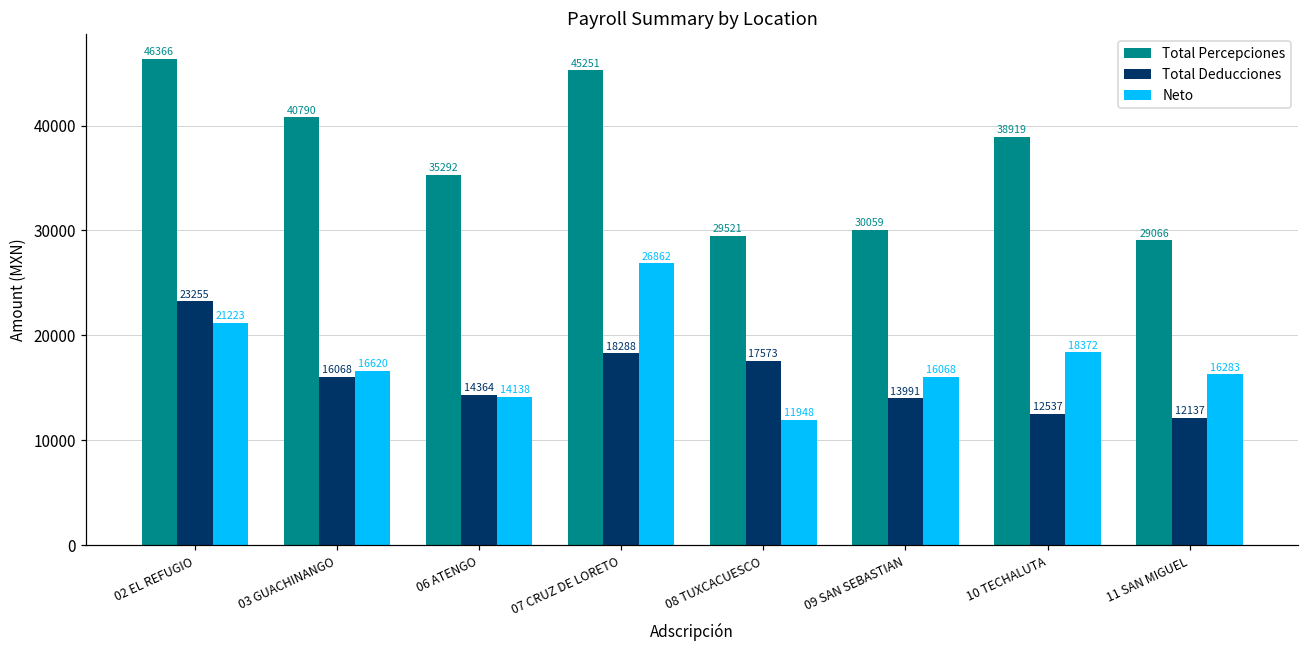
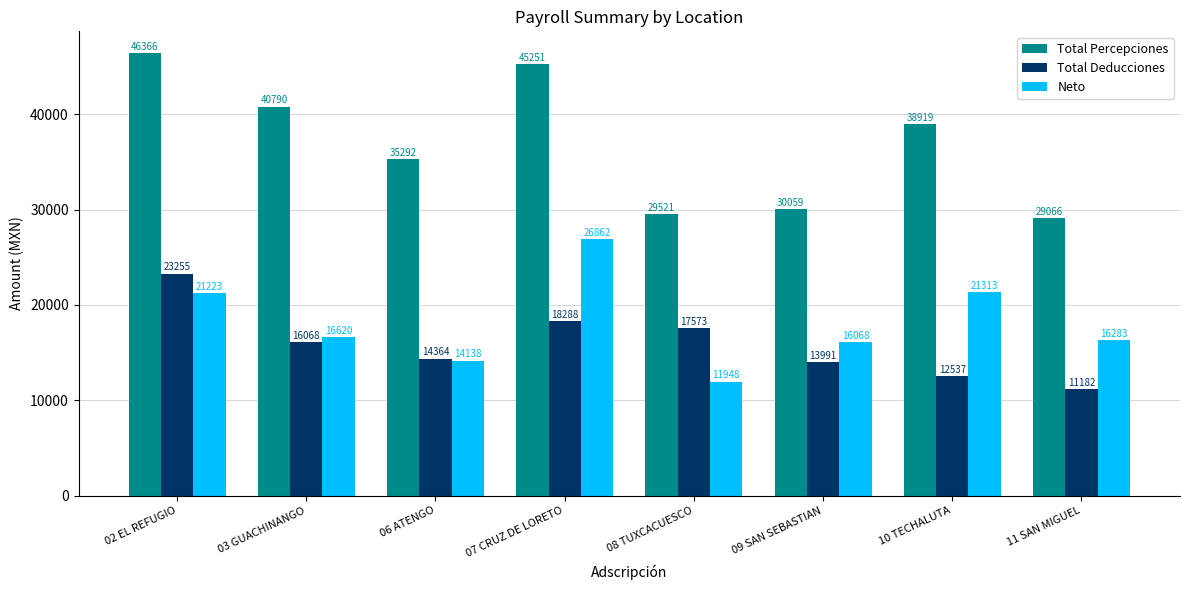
  {
    "Total Percepciones": {
      "02 EL REFUGIO": 46366,
      "03 GUACHINANGO": 40790,
      "06 ATENGO": 35292,
      "07 CRUZ DE LORETO": 45251,
      "08 TUXCACUESCO": 29521,
      "09 SAN SEBASTIAN": 30059,
      "10 TECHALUTA": 38919,
      "11 SAN MIGUEL": 29066
    },
    "Total Deducciones": {
      "02 EL REFUGIO": 23255,
      "03 GUACHINANGO": 16068,
      "06 ATENGO": 14364,
      "07 CRUZ DE LORETO": 18288,
      "08 TUXCACUESCO": 17573,
      "09 SAN SEBASTIAN": 13991,
      "10 TECHALUTA": 12537,
-     "11 SAN MIGUEL": 12137
+     "11 SAN MIGUEL": 11182
    },
    "Neto": {
      "02 EL REFUGIO": 21223,
      "03 GUACHINANGO": 16620,
      "06 ATENGO": 14138,
      "07 CRUZ DE LORETO": 26862,
      "08 TUXCACUESCO": 11948,
      "09 SAN SEBASTIAN": 16068,
-     "10 TECHALUTA": 18372,
+     "10 TECHALUTA": 21313,
      "11 SAN MIGUEL": 16283
    }
  }
